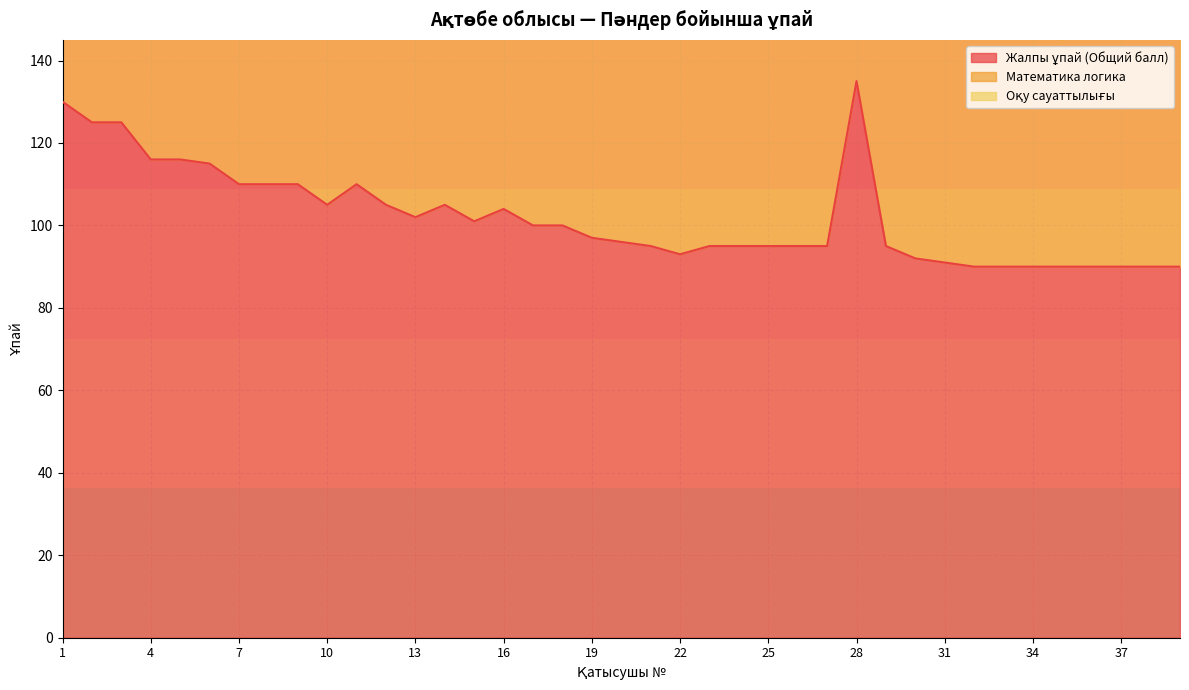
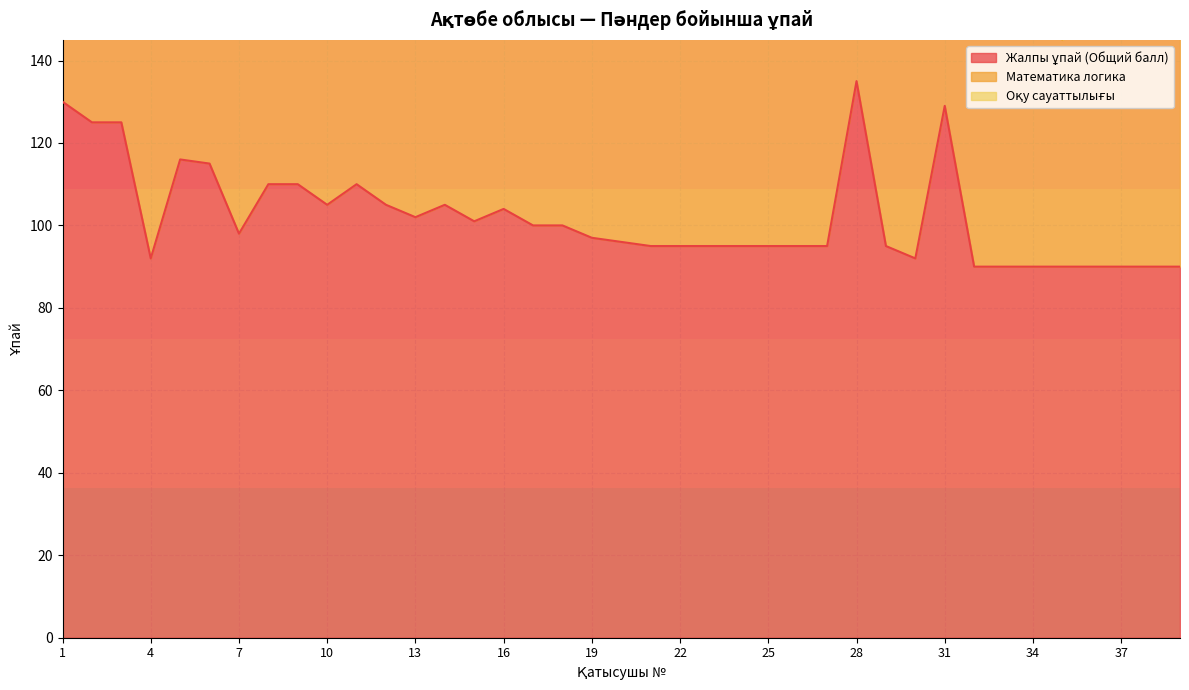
  {
    "Жалпы ұпай (Общий балл)": {
      "1": 130,
-     "4": 116,
-     "7": 110,
+     "4": 92,
+     "7": 98,
      "10": 105,
      "13": 102,
      "16": 104,
      "19": 97,
-     "22": 93,
+     "22": 95,
      "25": 95,
      "28": 135,
-     "31": 91,
+     "31": 129,
      "34": 90,
      "37": 90
    }
  }
